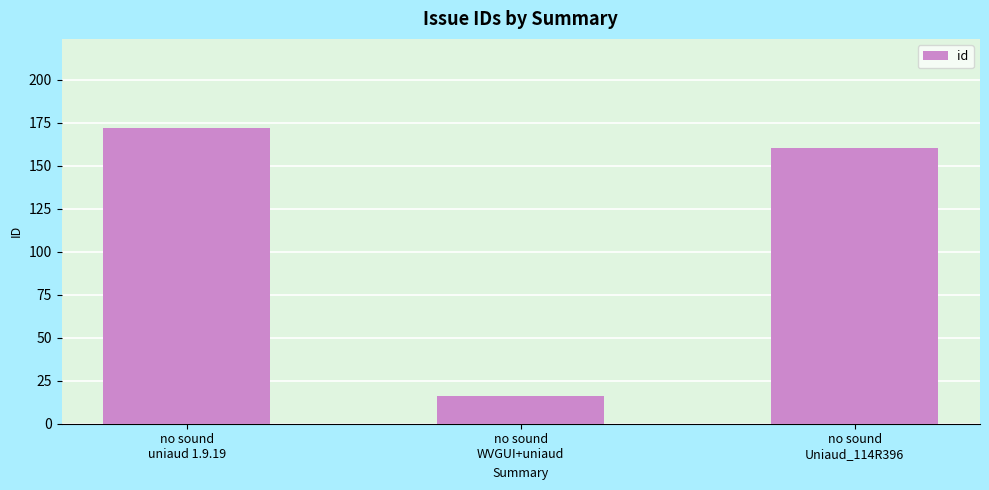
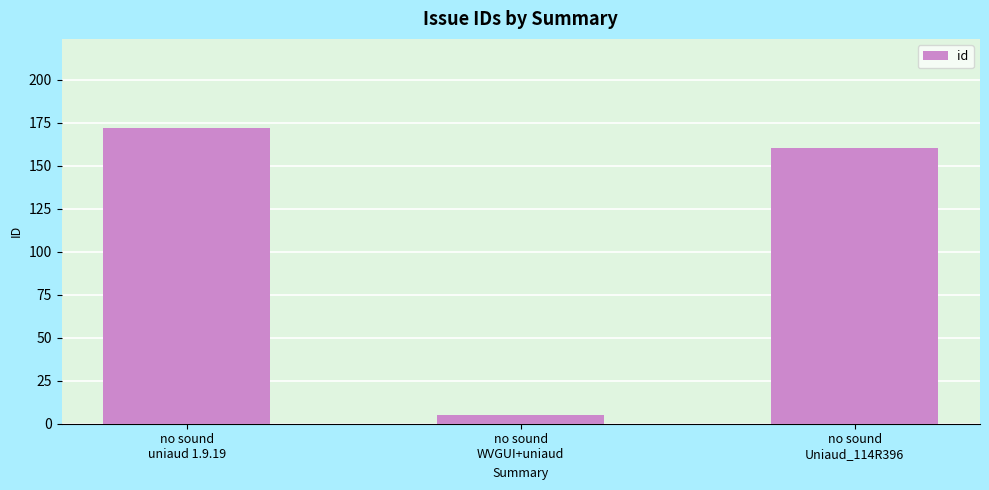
  {
    "no sound uniaud 1.9.19": 172,
-   "no sound WVGUI+uniaud": 16,
+   "no sound WVGUI+uniaud": 5,
    "no sound Uniaud_114R396": 160
  }
